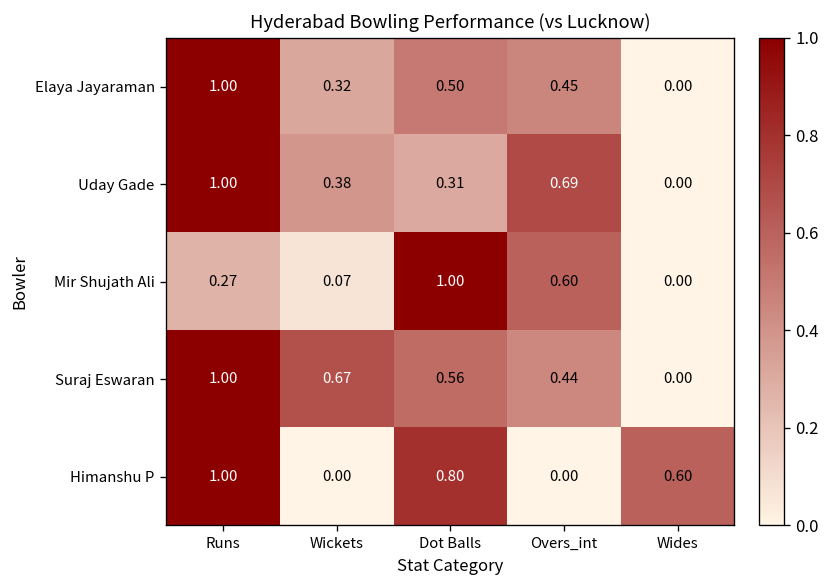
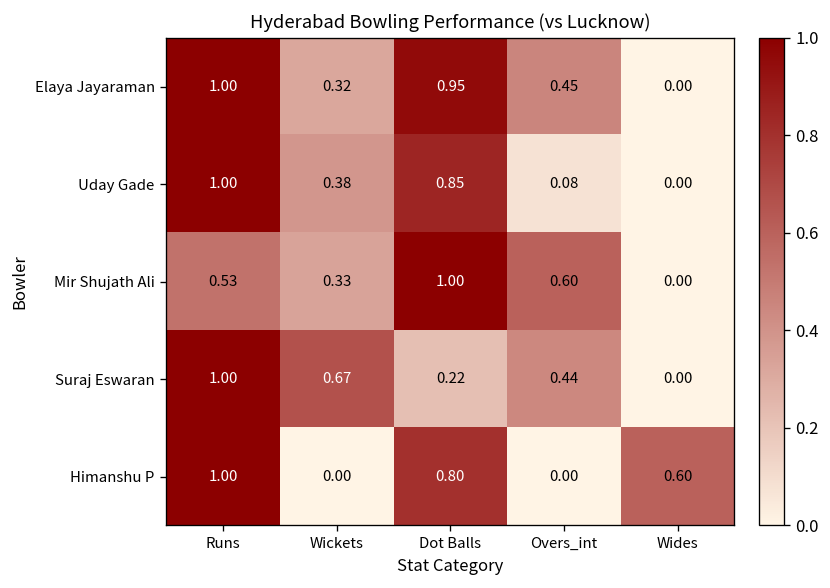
  {
    "Elaya Jayaraman": {
      "Runs": 1.00,
      "Wickets": 0.32,
-     "Dot Balls": 0.50,
+     "Dot Balls": 0.95,
      "Overs_int": 0.45,
      "Wides": 0.00
    },
    "Uday Gade": {
      "Runs": 1.00,
      "Wickets": 0.38,
-     "Dot Balls": 0.31,
-     "Overs_int": 0.69,
+     "Dot Balls": 0.85,
+     "Overs_int": 0.08,
      "Wides": 0.00
    },
    "Mir Shujath Ali": {
-     "Runs": 0.27,
-     "Wickets": 0.07,
+     "Runs": 0.53,
+     "Wickets": 0.33,
      "Dot Balls": 1.00,
      "Overs_int": 0.60,
      "Wides": 0.00
    },
    "Suraj Eswaran": {
      "Runs": 1.00,
      "Wickets": 0.67,
-     "Dot Balls": 0.56,
+     "Dot Balls": 0.22,
      "Overs_int": 0.44,
      "Wides": 0.00
    },
    "Himanshu P": {
      "Runs": 1.00,
      "Wickets": 0.00,
      "Dot Balls": 0.80,
      "Overs_int": 0.00,
      "Wides": 0.60
    }
  }
